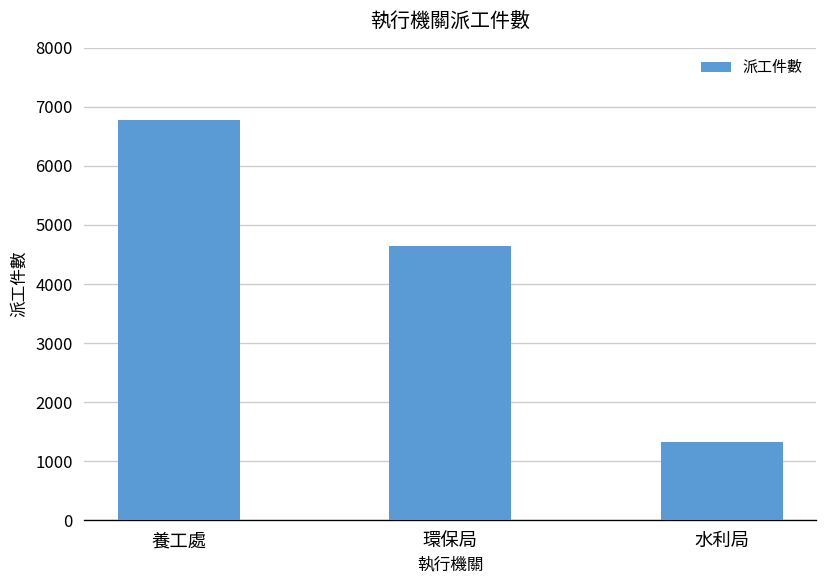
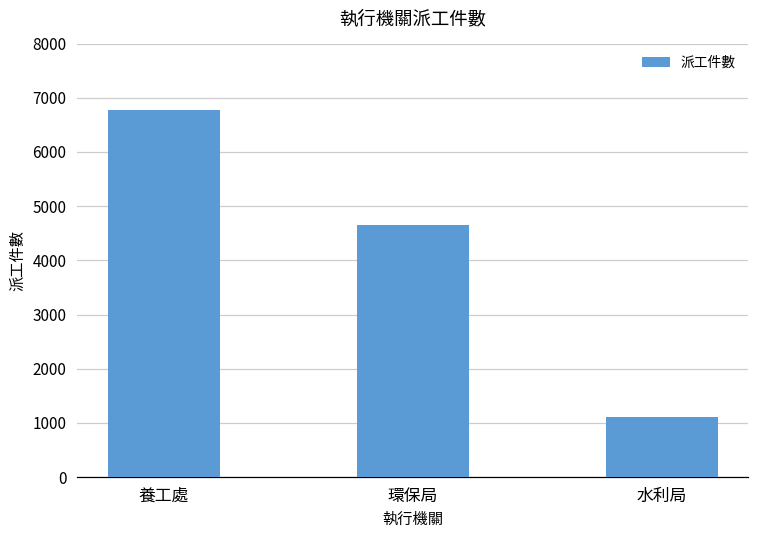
  {
    "養工處": 6800,
    "環保局": 4700,
-   "水利局": 1300
+   "水利局": 1100
  }
